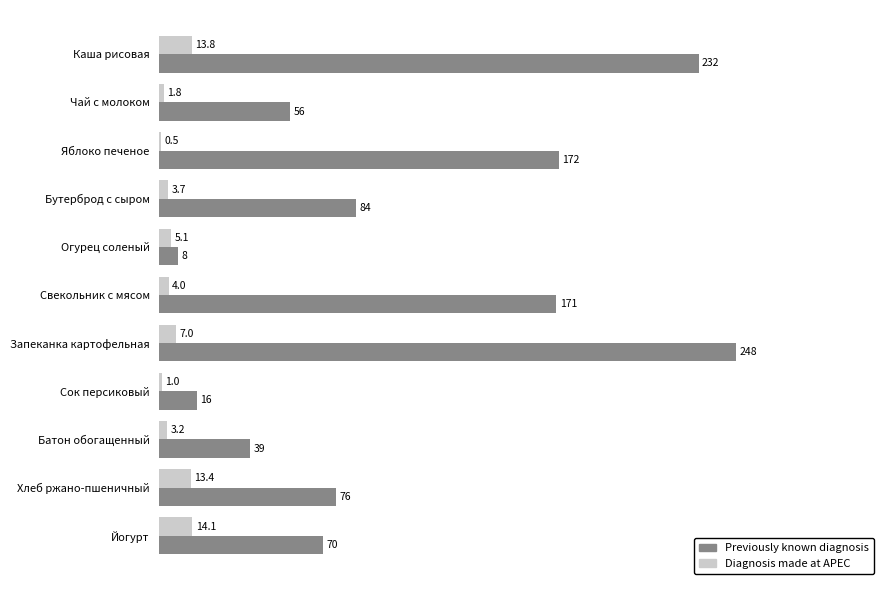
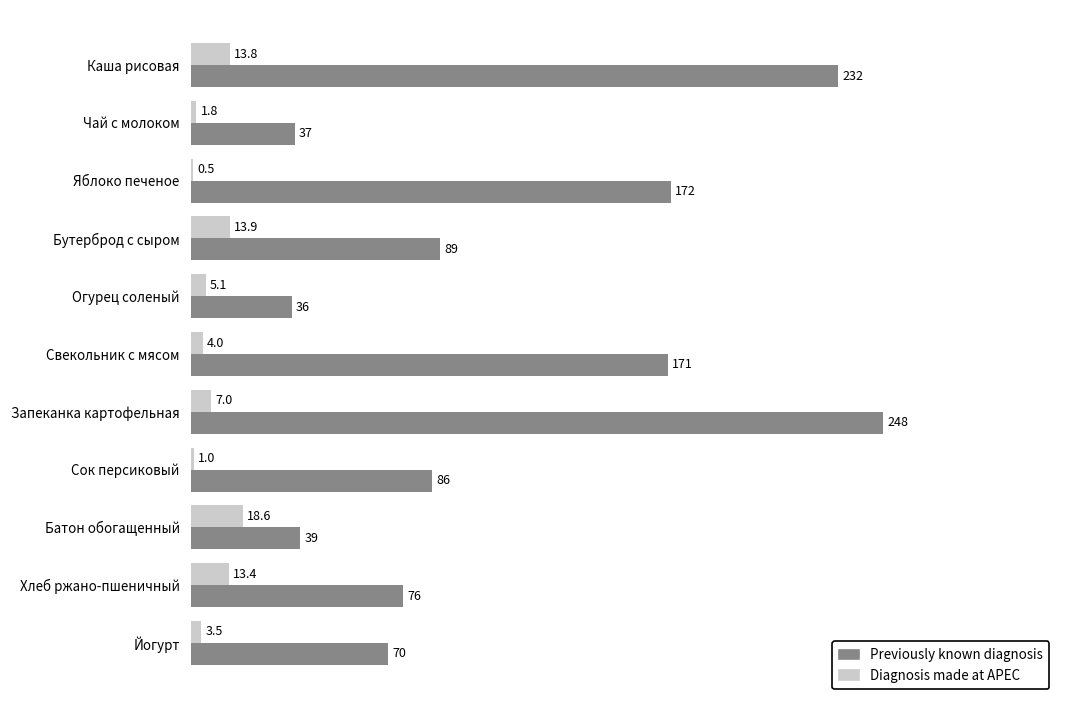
  {
    "Previously known diagnosis": {
      "Каша рисовая": 232,
-     "Чай с молоком": 56,
+     "Чай с молоком": 37,
      "Яблоко печеное": 172,
-     "Бутерброд с сыром": 84,
-     "Огурец соленый": 8,
+     "Бутерброд с сыром": 89,
+     "Огурец соленый": 36,
      "Свекольник с мясом": 171,
      "Запеканка картофельная": 248,
-     "Сок персиковый": 16,
+     "Сок персиковый": 86,
      "Батон обогащенный": 39,
      "Хлеб ржано-пшеничный": 76
    },
    "Diagnosis made at APEC": {
      "Каша рисовая": 13.8,
      "Чай с молоком": 1.8,
      "Яблоко печеное": 0.5,
-     "Бутерброд с сыром": 3.7,
+     "Бутерброд с сыром": 13.9,
      "Огурец соленый": 5.1,
      "Свекольник с мясом": 4.0,
      "Запеканка картофельная": 7.0,
      "Сок персиковый": 1.0,
-     "Батон обогащенный": 3.2,
+     "Батон обогащенный": 18.6,
      "Хлеб ржано-пшеничный": 13.4,
-     "Йогурт": 14.1
+     "Йогурт": 3.5
    }
  }
